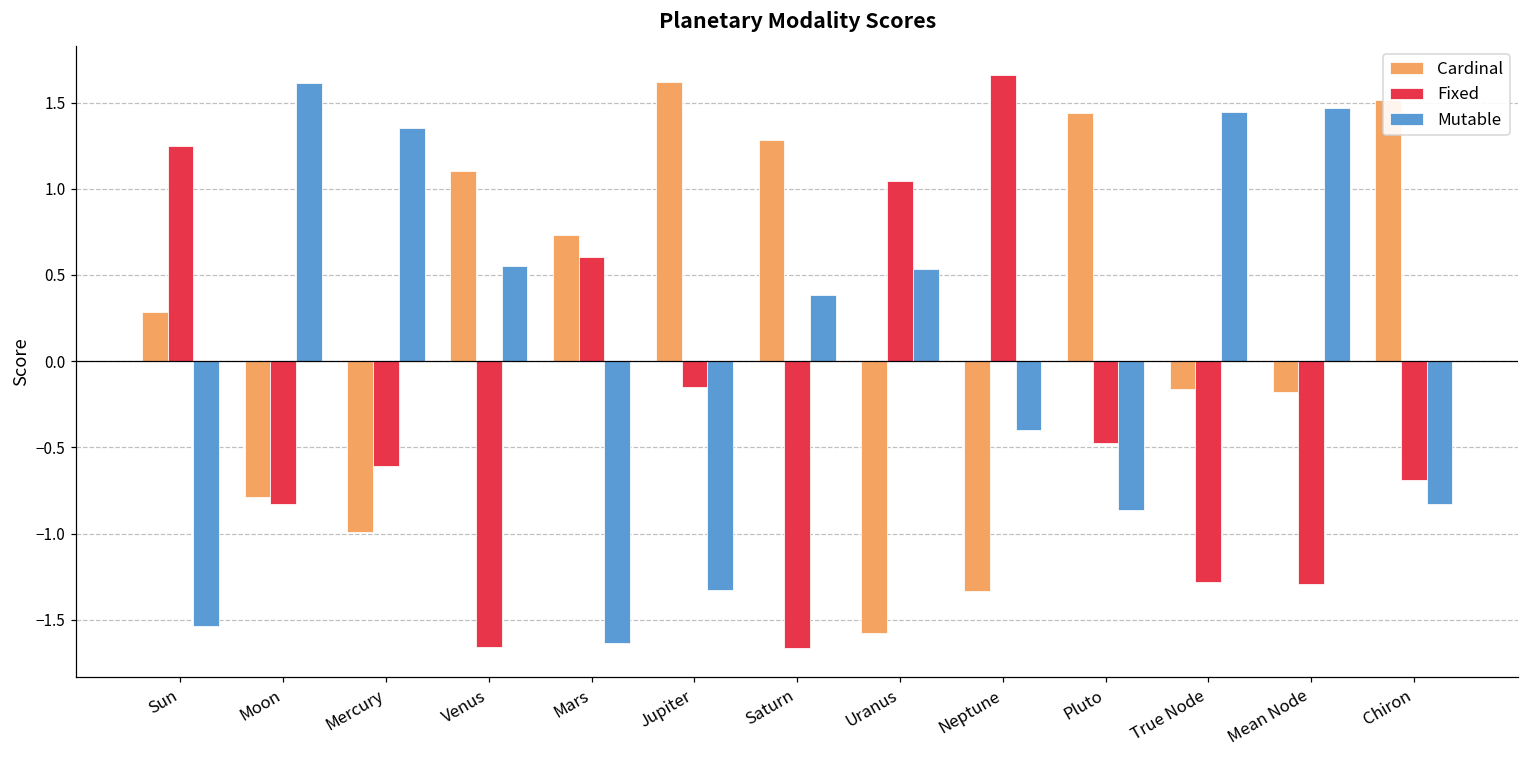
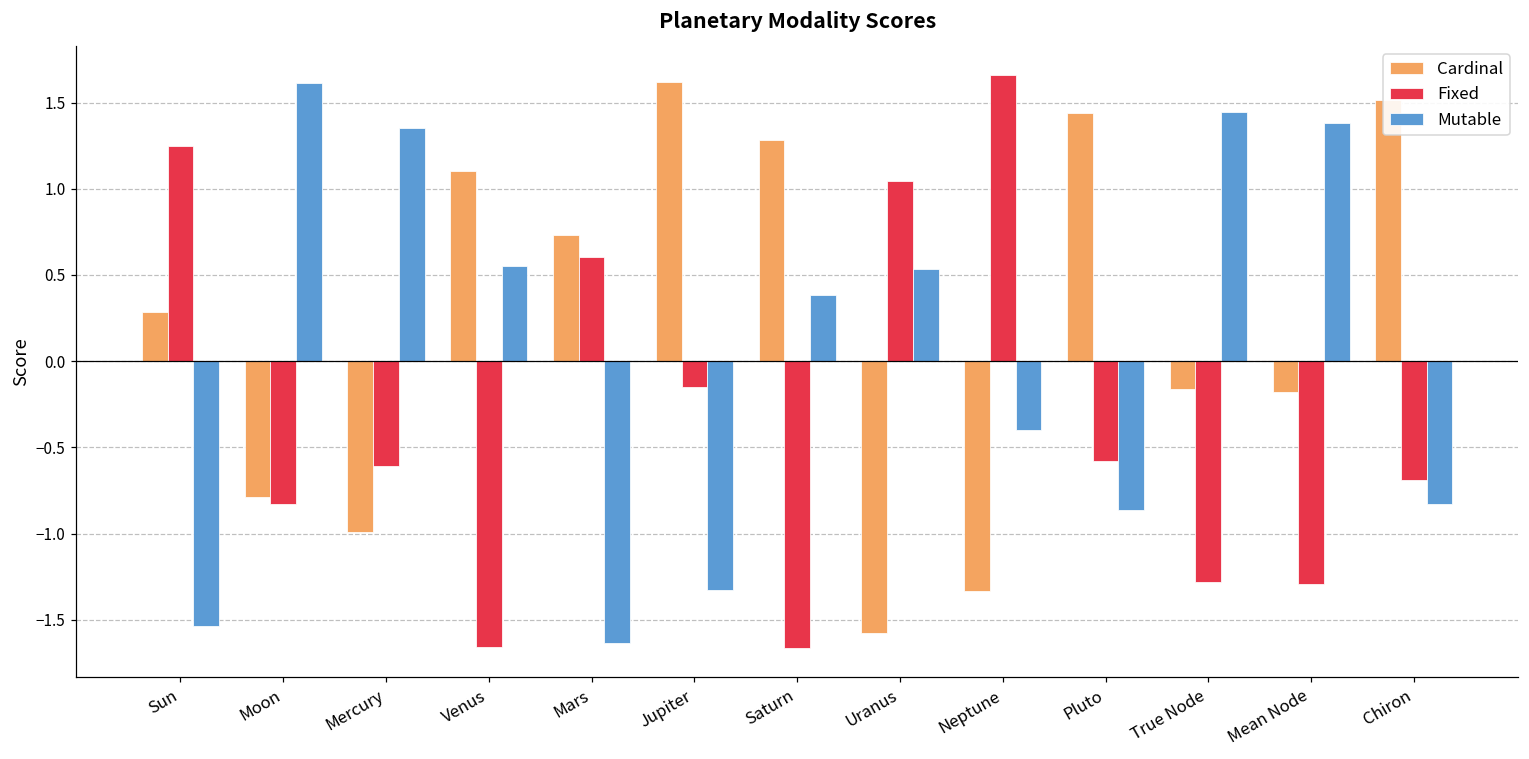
  {
    "Cardinal": {
      "Sun": 0.29,
      "Moon": -0.79,
      "Mercury": -0.99,
      "Venus": 1.10,
      "Mars": 0.73,
      "Jupiter": 1.62,
      "Saturn": 1.28,
      "Uranus": -1.58,
      "Neptune": -1.33,
      "Pluto": 1.44,
      "True Node": -0.16,
      "Mean Node": -0.18
    },
    "Fixed": {
      "Sun": 1.25,
      "Moon": -0.83,
      "Mercury": -0.61,
      "Venus": -1.66,
      "Mars": 0.61,
      "Jupiter": -0.15,
      "Saturn": -1.67,
      "Uranus": 1.04,
      "Neptune": 1.66,
-     "Pluto": -0.48,
+     "Pluto": -0.58,
      "True Node": -1.28,
      "Mean Node": -1.29,
      "Chiron": -0.69
    },
    "Mutable": {
      "Sun": -1.54,
      "Moon": 1.61,
      "Mercury": 1.35,
      "Venus": 0.55,
      "Mars": -1.63,
      "Jupiter": -1.33,
      "Saturn": 0.38,
      "Uranus": 0.53,
      "Neptune": -0.40,
      "Pluto": -0.86,
      "True Node": 1.44,
-     "Mean Node": 1.47,
+     "Mean Node": 1.38,
      "Chiron": -0.83
    }
  }
